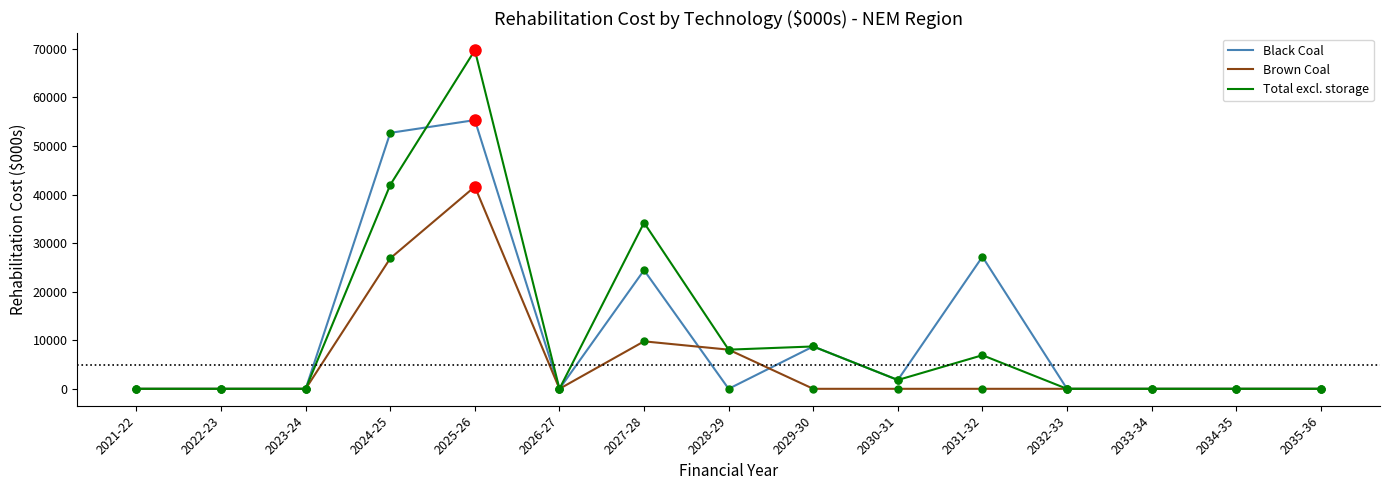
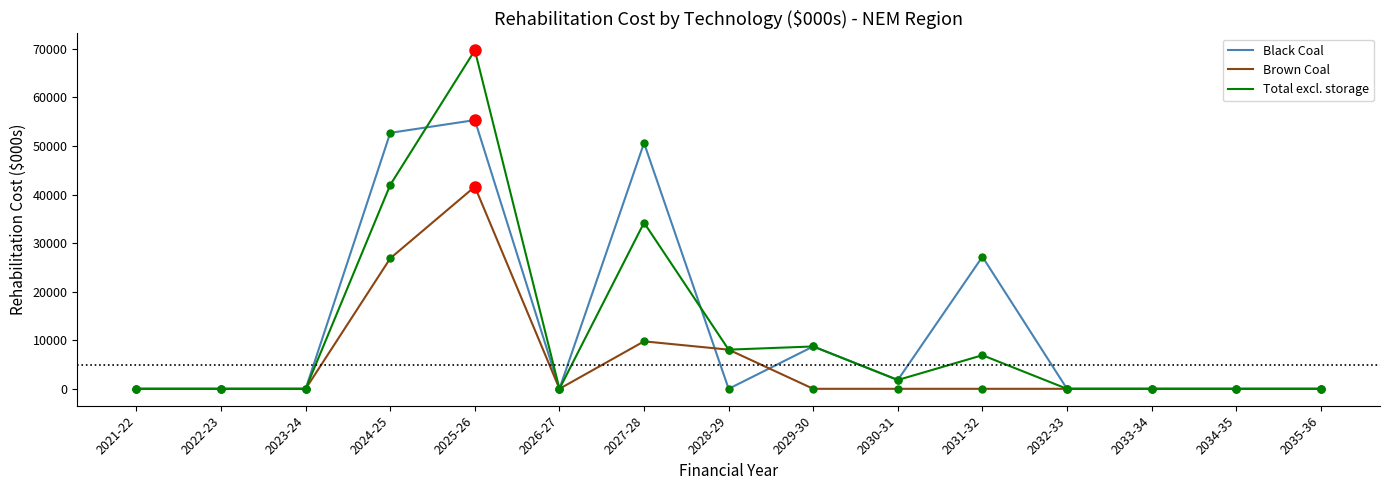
  {
    "Black Coal": {
-     "2027-28": 24000
+     "2027-28": 51000
    }
  }
